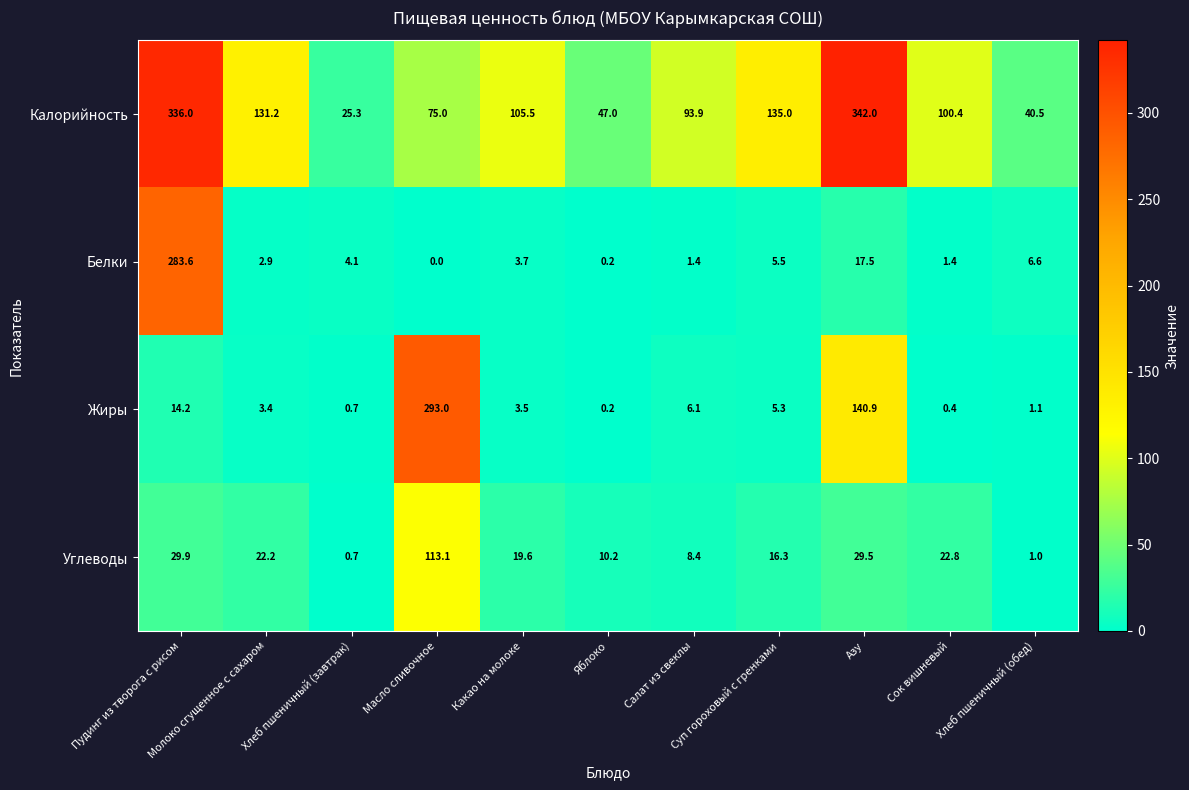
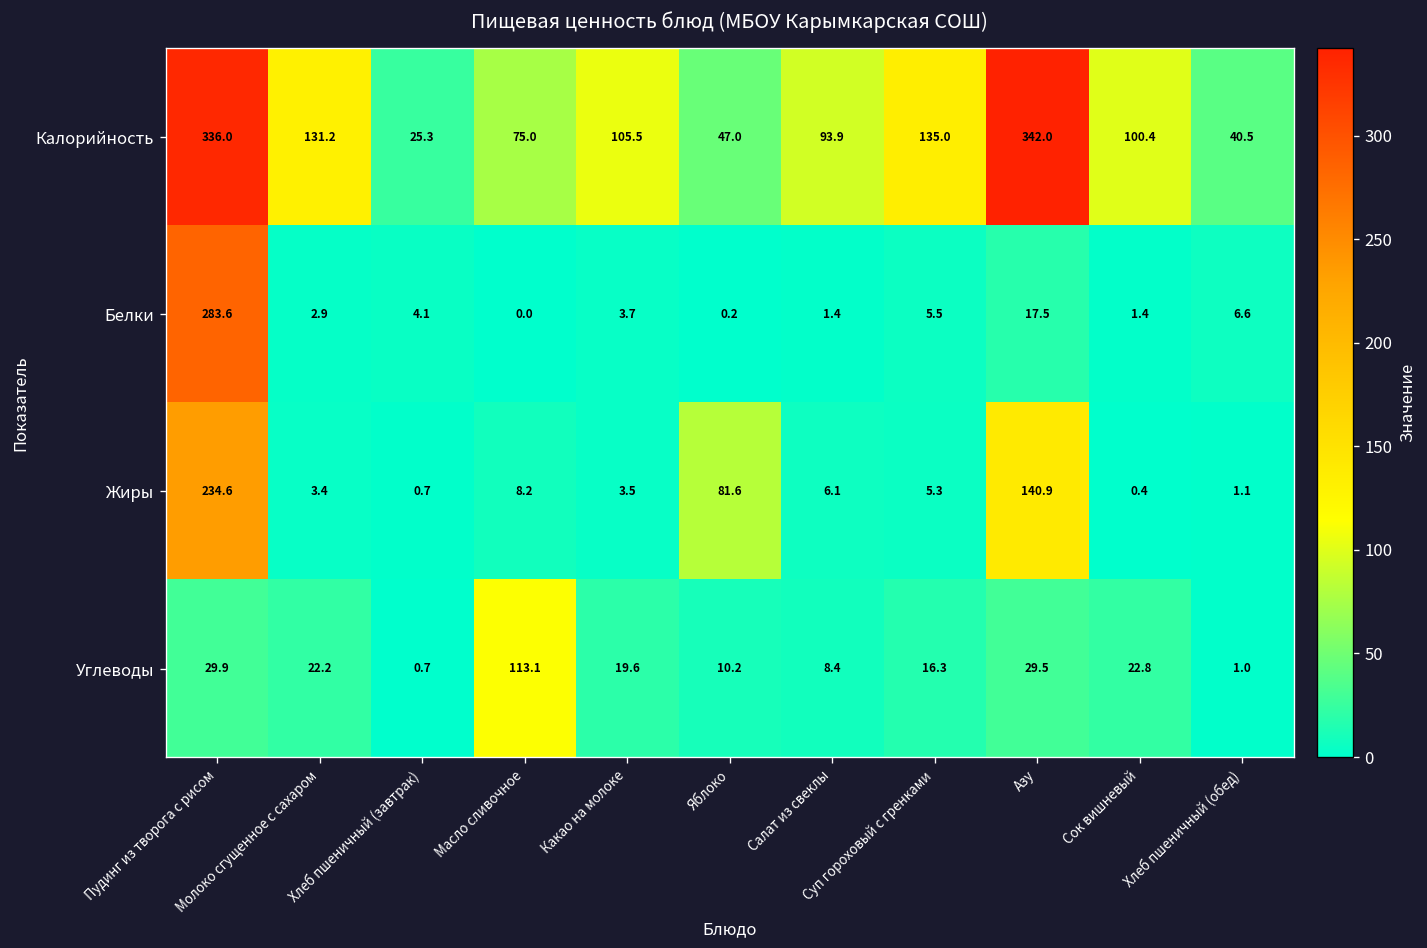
  {
    "Калорийность": {
      "Пудинг из творога с рисом": 336.0,
      "Молоко сгущенное с сахаром": 131.2,
      "Хлеб пшеничный (завтрак)": 25.3,
      "Масло сливочное": 75.0,
      "Какао на молоке": 105.5,
      "Яблоко": 47.0,
      "Салат из свеклы": 93.9,
      "Суп гороховый с гренками": 135.0,
      "Азу": 342.0,
      "Сок вишневый": 100.4,
      "Хлеб пшеничный (обед)": 40.5
    },
    "Белки": {
      "Пудинг из творога с рисом": 283.6,
      "Молоко сгущенное с сахаром": 2.9,
      "Хлеб пшеничный (завтрак)": 4.1,
      "Масло сливочное": 0.0,
      "Какао на молоке": 3.7,
      "Яблоко": 0.2,
      "Салат из свеклы": 1.4,
      "Суп гороховый с гренками": 5.5,
      "Азу": 17.5,
      "Сок вишневый": 1.4,
      "Хлеб пшеничный (обед)": 6.6
    },
    "Жиры": {
-     "Пудинг из творога с рисом": 14.2,
+     "Пудинг из творога с рисом": 234.6,
      "Молоко сгущенное с сахаром": 3.4,
      "Хлеб пшеничный (завтрак)": 0.7,
-     "Масло сливочное": 293.0,
+     "Масло сливочное": 8.2,
      "Какао на молоке": 3.5,
-     "Яблоко": 0.2,
+     "Яблоко": 81.6,
      "Салат из свеклы": 6.1,
      "Суп гороховый с гренками": 5.3,
      "Азу": 140.9,
      "Сок вишневый": 0.4,
      "Хлеб пшеничный (обед)": 1.1
    },
    "Углеводы": {
      "Пудинг из творога с рисом": 29.9,
      "Молоко сгущенное с сахаром": 22.2,
      "Хлеб пшеничный (завтрак)": 0.7,
      "Масло сливочное": 113.1,
      "Какао на молоке": 19.6,
      "Яблоко": 10.2,
      "Салат из свеклы": 8.4,
      "Суп гороховый с гренками": 16.3,
      "Азу": 29.5,
      "Сок вишневый": 22.8,
      "Хлеб пшеничный (обед)": 1.0
    }
  }
